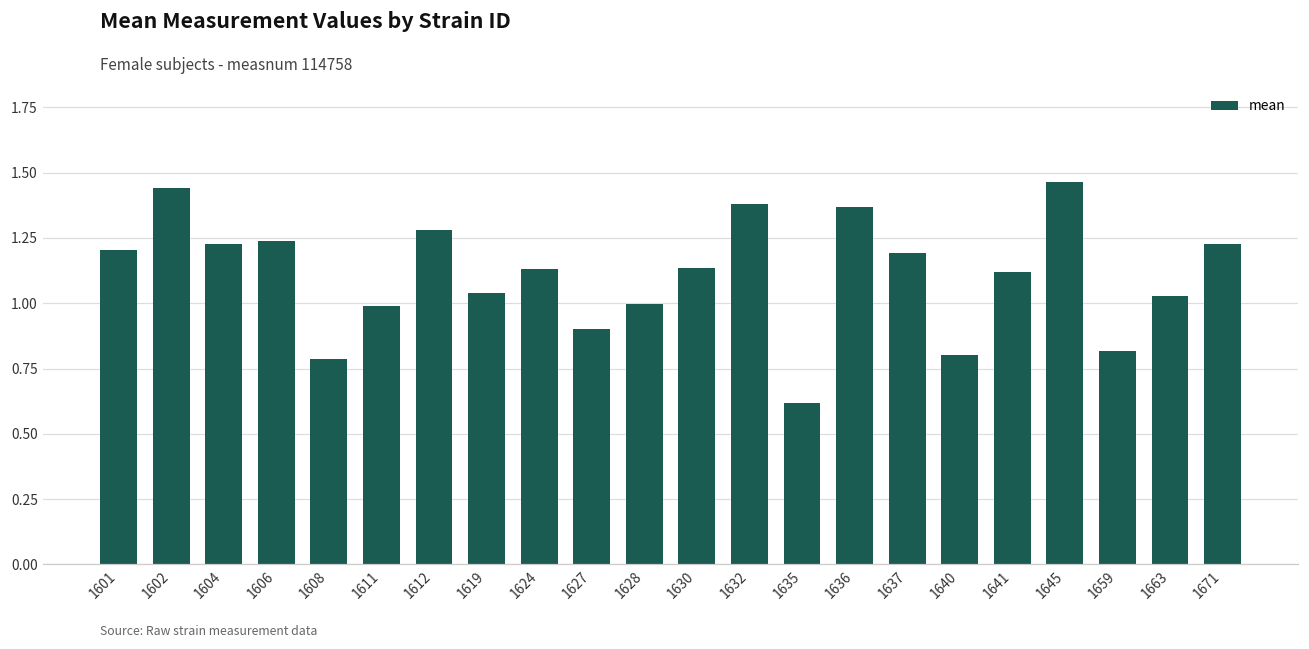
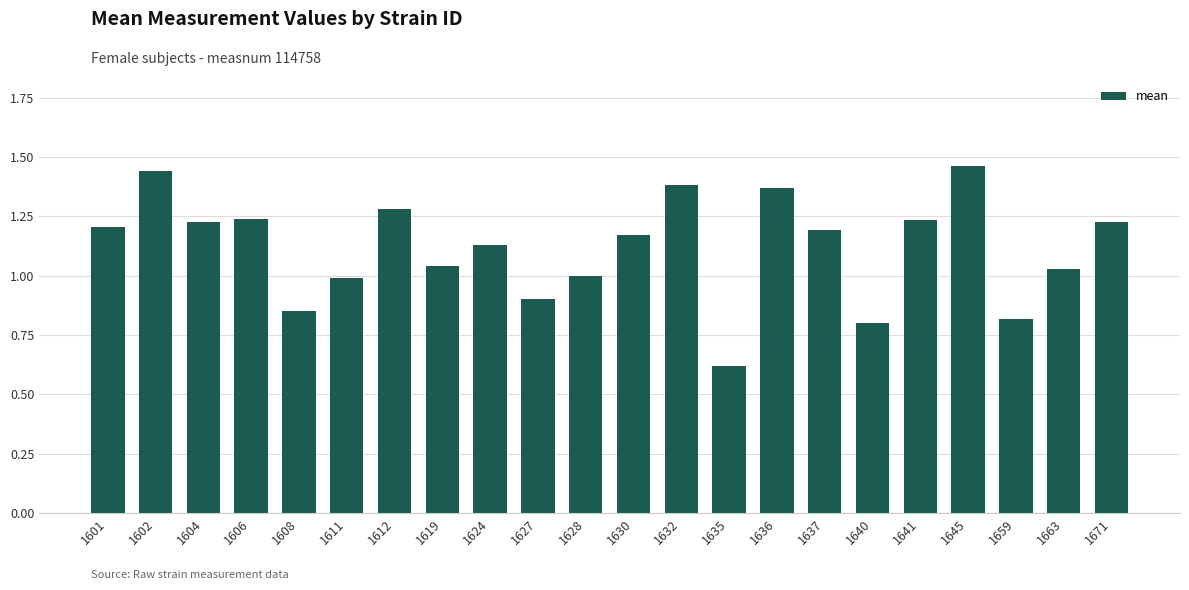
  {
    "1601": 1.20,
    "1602": 1.44,
    "1604": 1.23,
    "1606": 1.24,
-   "1608": 0.79,
+   "1608": 0.85,
    "1611": 0.99,
    "1612": 1.28,
    "1619": 1.04,
    "1624": 1.13,
    "1627": 0.90,
    "1628": 1.00,
-   "1630": 1.13,
+   "1630": 1.17,
    "1632": 1.38,
    "1635": 0.62,
    "1636": 1.37,
    "1637": 1.19,
    "1640": 0.80,
-   "1641": 1.12,
+   "1641": 1.24,
    "1645": 1.46,
    "1659": 0.82,
    "1663": 1.03,
    "1671": 1.23
  }
